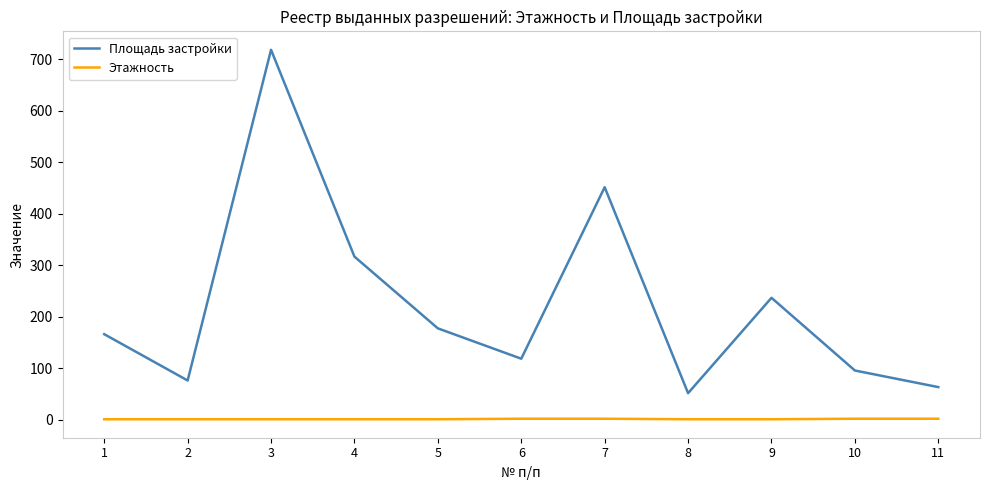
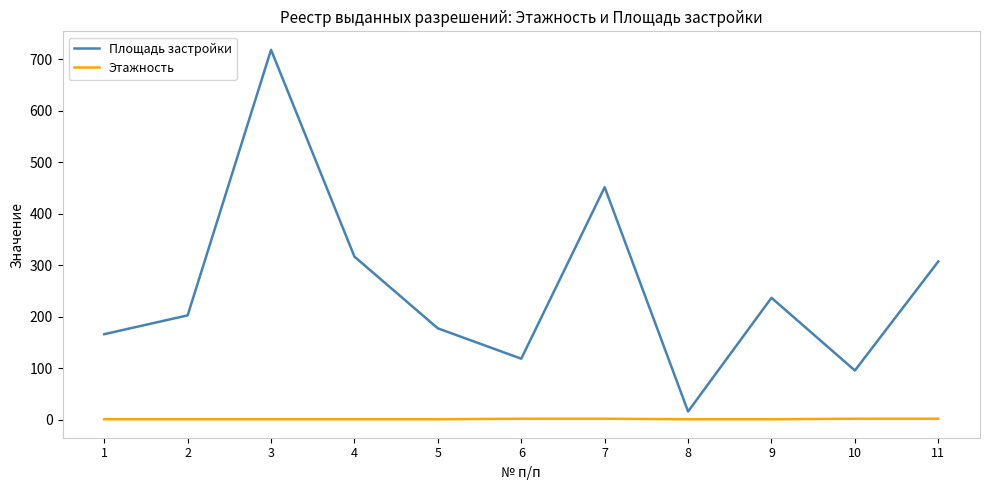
  {
    "Площадь застройки": {
      "1": 170,
-     "2": 80,
+     "2": 200,
      "3": 720,
      "4": 320,
      "5": 180,
      "6": 120,
      "7": 450,
-     "8": 50,
+     "8": 20,
      "9": 240,
      "10": 100,
-     "11": 60
+     "11": 310
    },
    "Этажность": {
      "1": 0,
      "2": 0,
      "3": 0,
      "4": 0,
      "5": 0,
      "6": 0,
      "7": 0,
      "8": 0,
      "9": 0,
      "10": 0,
      "11": 0
    }
  }
